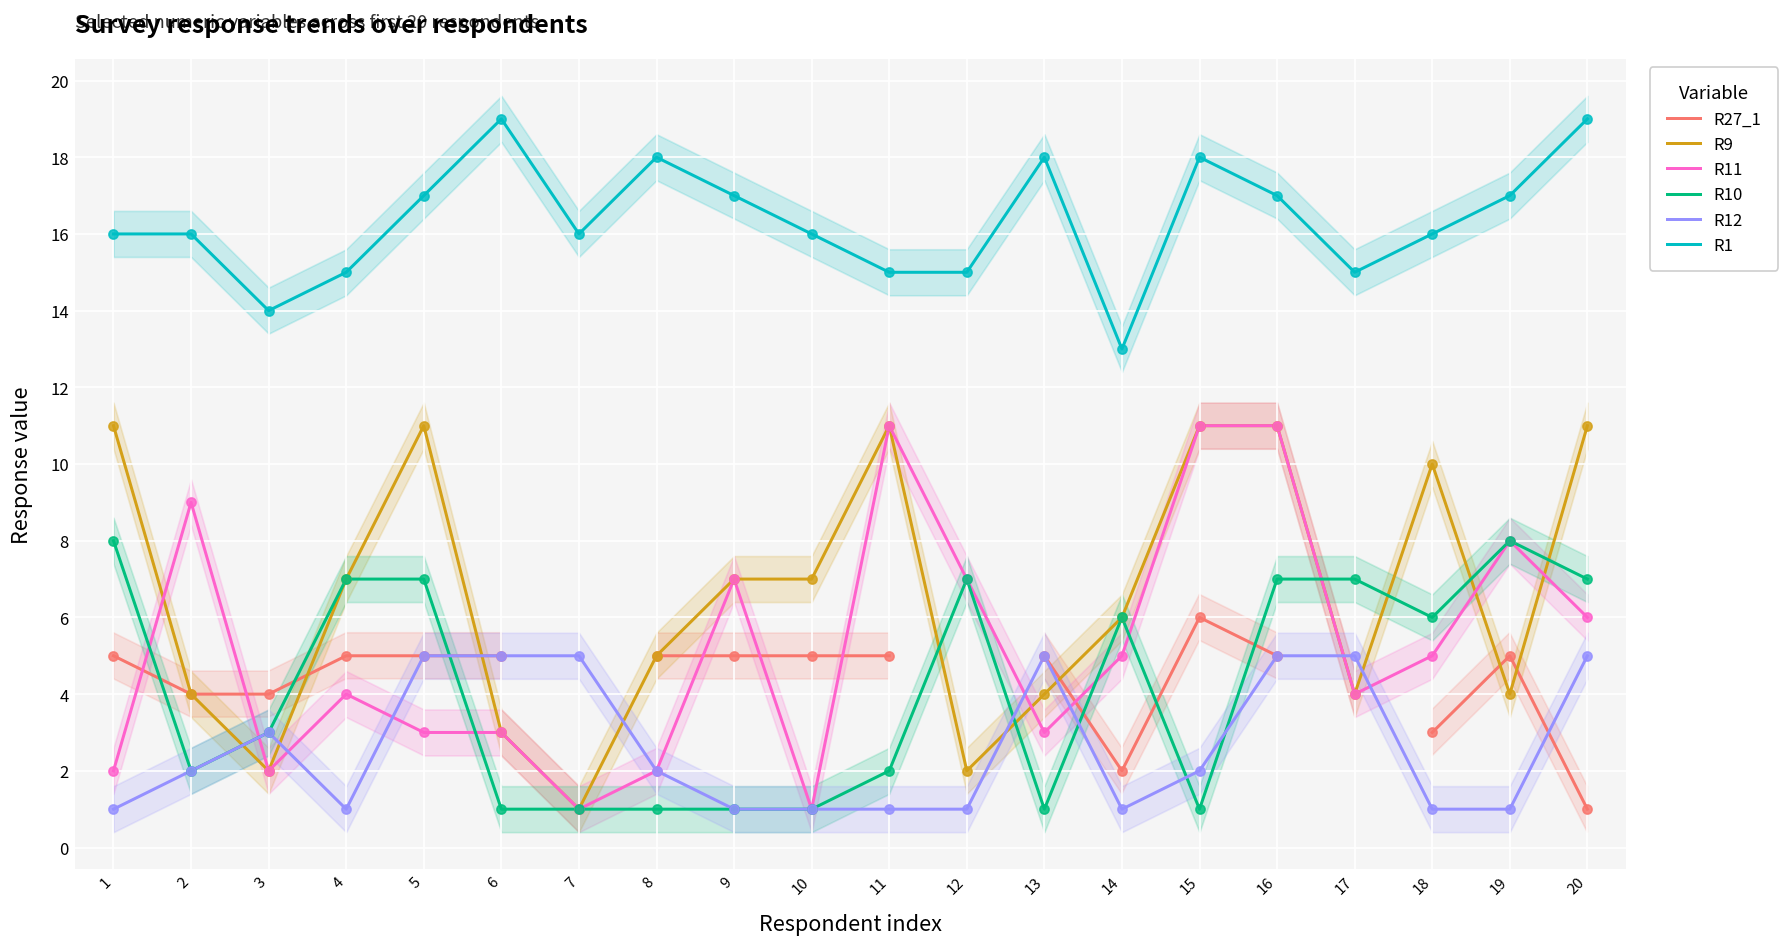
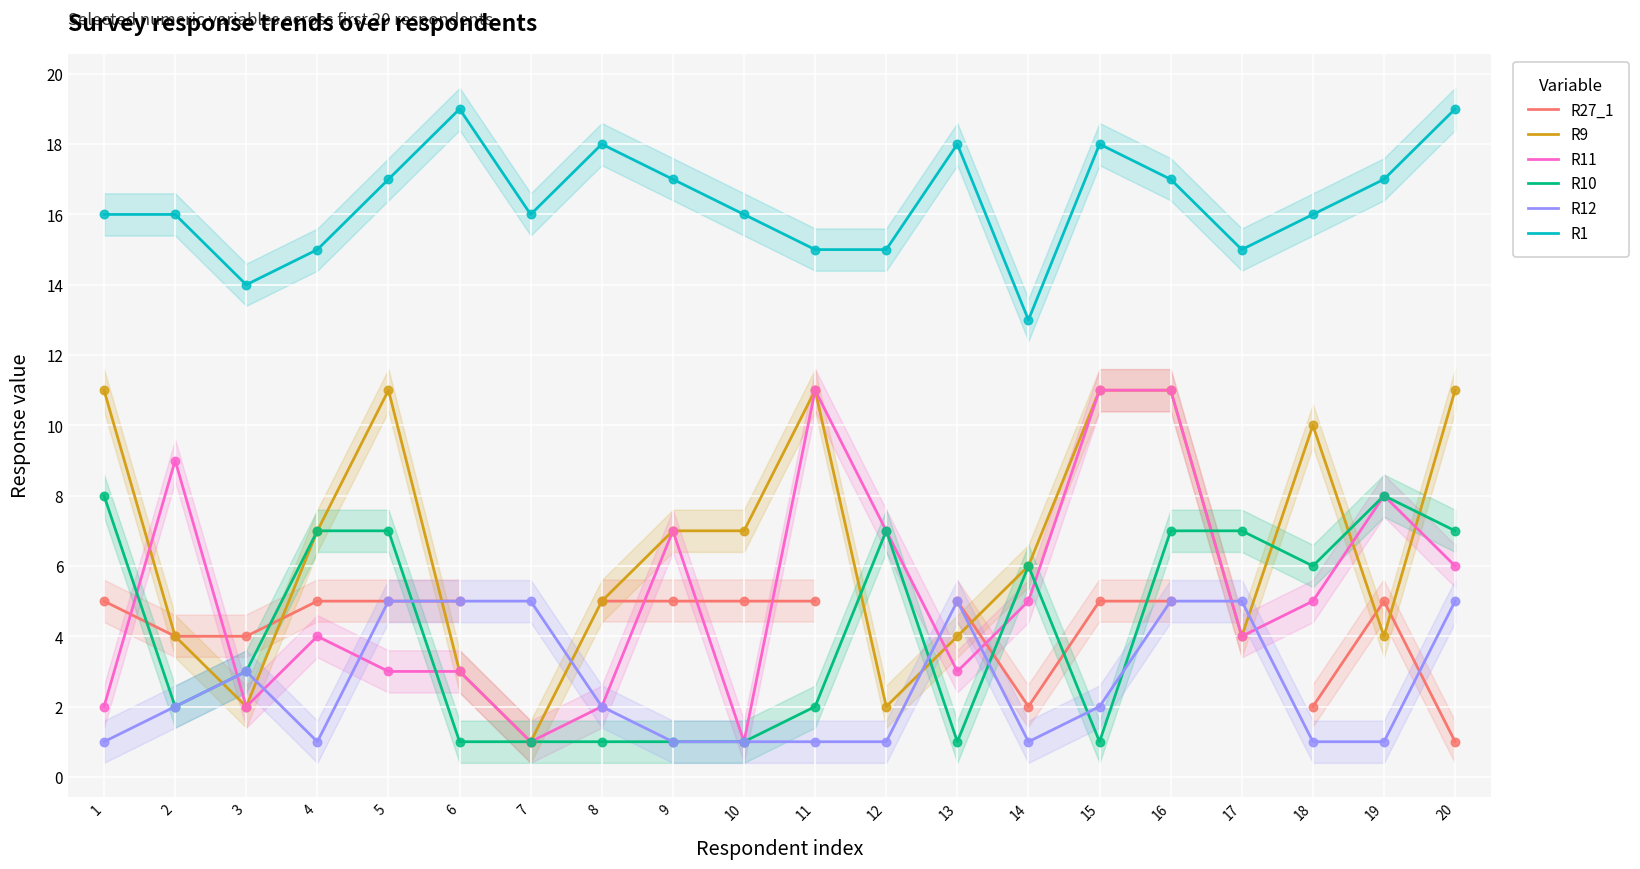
  {
    "R27_1": {
      "1": 5,
      "3": 4,
      "4": 5,
      "9": 5,
      "10": 5,
      "11": 5,
      "14": 2,
-     "15": 6,
-     "18": 3,
+     "15": 5,
+     "18": 2,
      "19": 5,
      "20": 1
    }
  }
